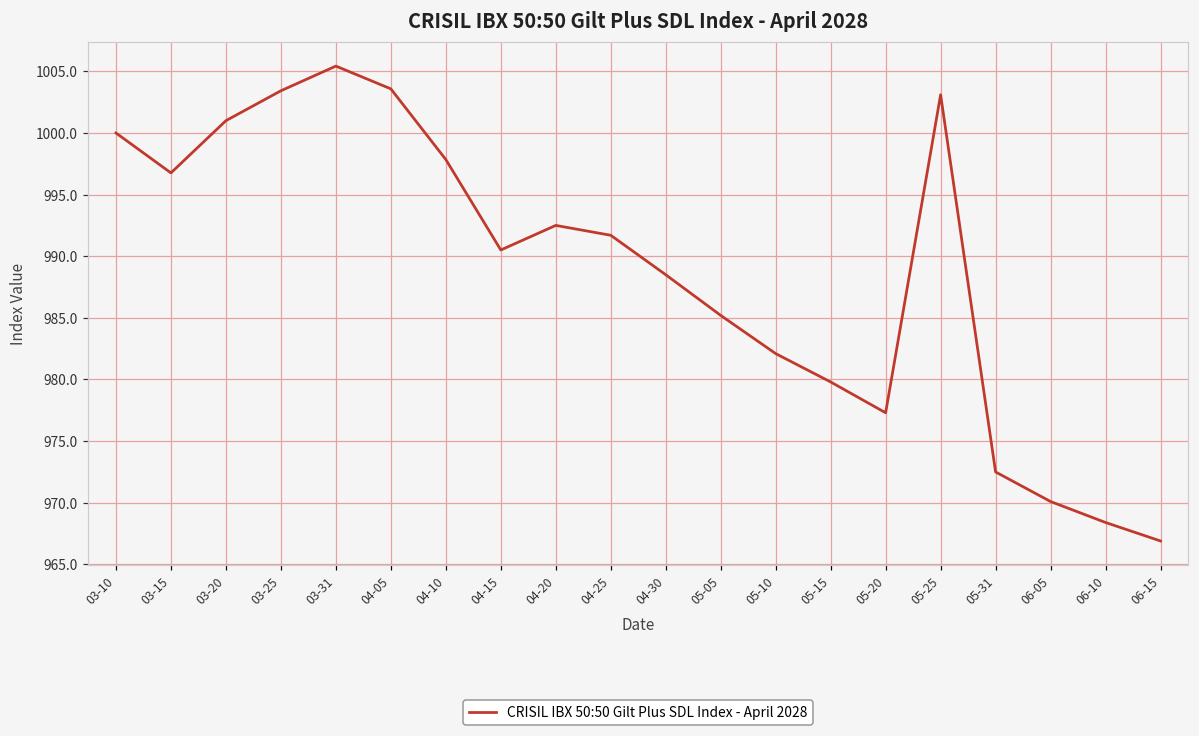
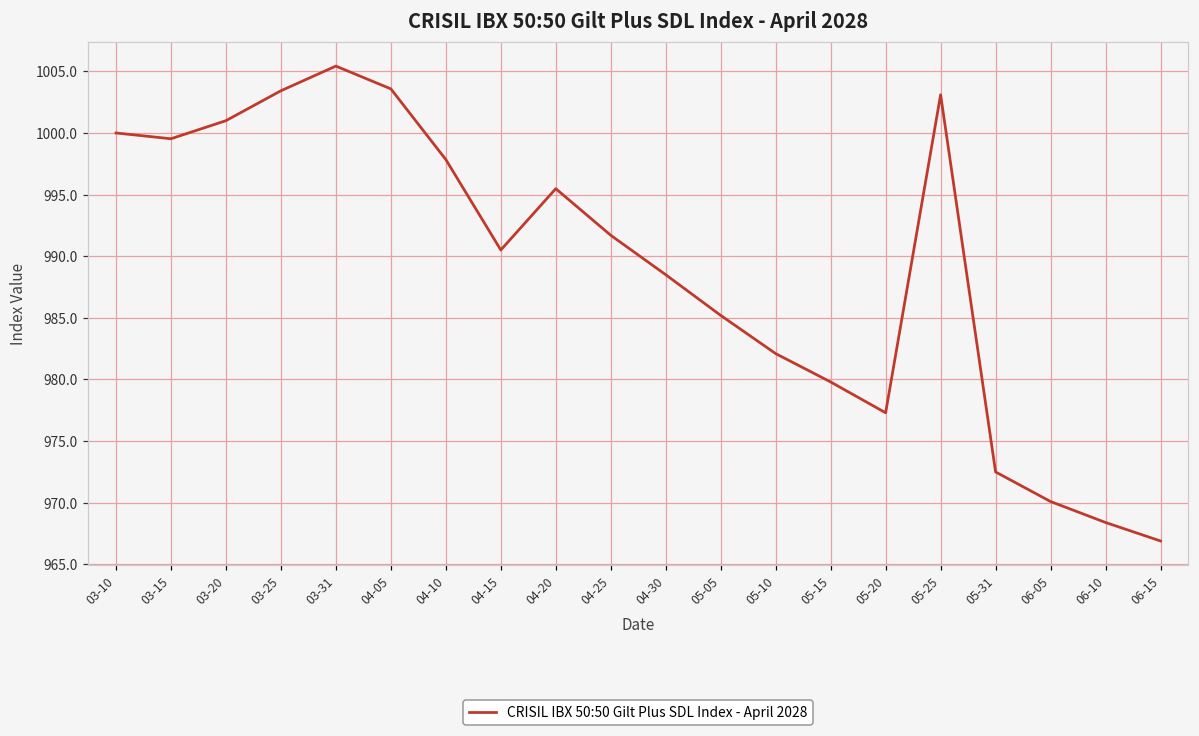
  {
    "03-10": 1000.0,
-   "03-15": 996.8,
+   "03-15": 999.5,
    "03-20": 1001.0,
    "03-25": 1003.4,
    "03-31": 1005.4,
    "04-05": 1003.6,
    "04-10": 997.8,
    "04-15": 990.5,
-   "04-20": 992.5,
+   "04-20": 995.5,
    "04-25": 991.7,
    "04-30": 988.5,
    "05-05": 985.2,
    "05-10": 982.1,
    "05-15": 979.8,
    "05-20": 977.3,
    "05-25": 1003.1,
    "05-31": 972.5,
    "06-05": 970.1,
    "06-10": 968.4,
    "06-15": 966.9
  }
